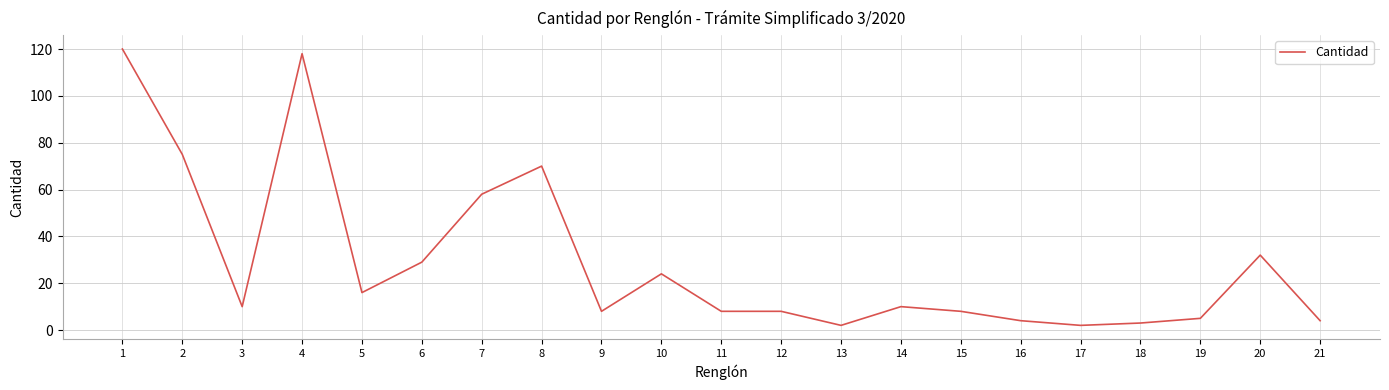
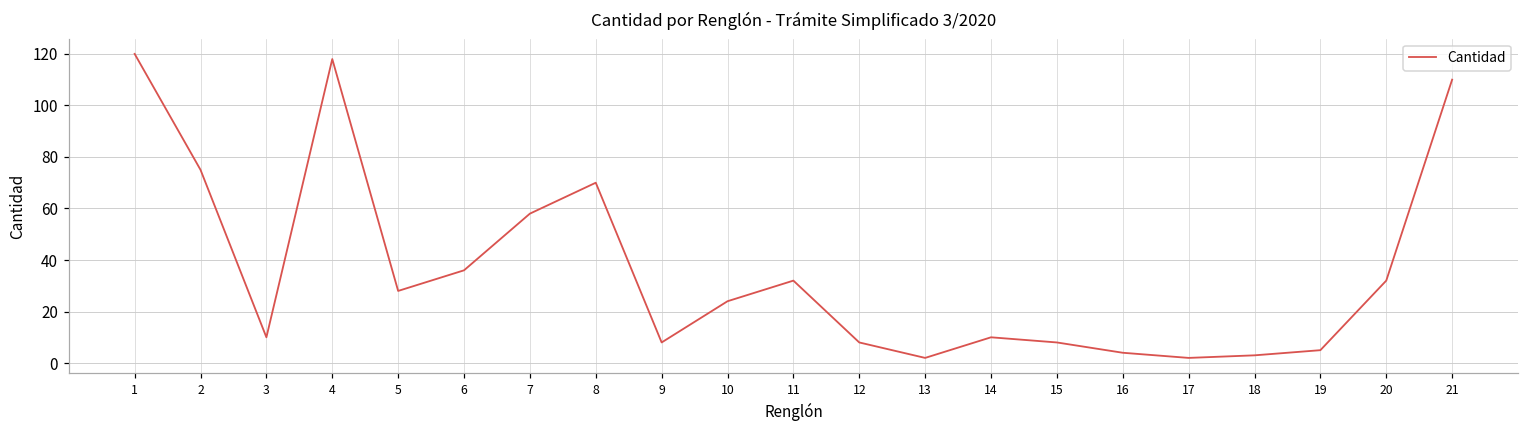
  {
    "1": 120,
    "2": 75,
    "3": 10,
    "4": 118,
-   "5": 16,
-   "6": 29,
+   "5": 28,
+   "6": 36,
    "7": 58,
    "8": 70,
    "9": 8,
    "10": 24,
-   "11": 8,
+   "11": 32,
    "12": 8,
    "13": 2,
    "14": 10,
    "15": 8,
    "16": 4,
    "17": 2,
    "18": 3,
    "19": 5,
    "20": 32,
-   "21": 4
+   "21": 110
  }
